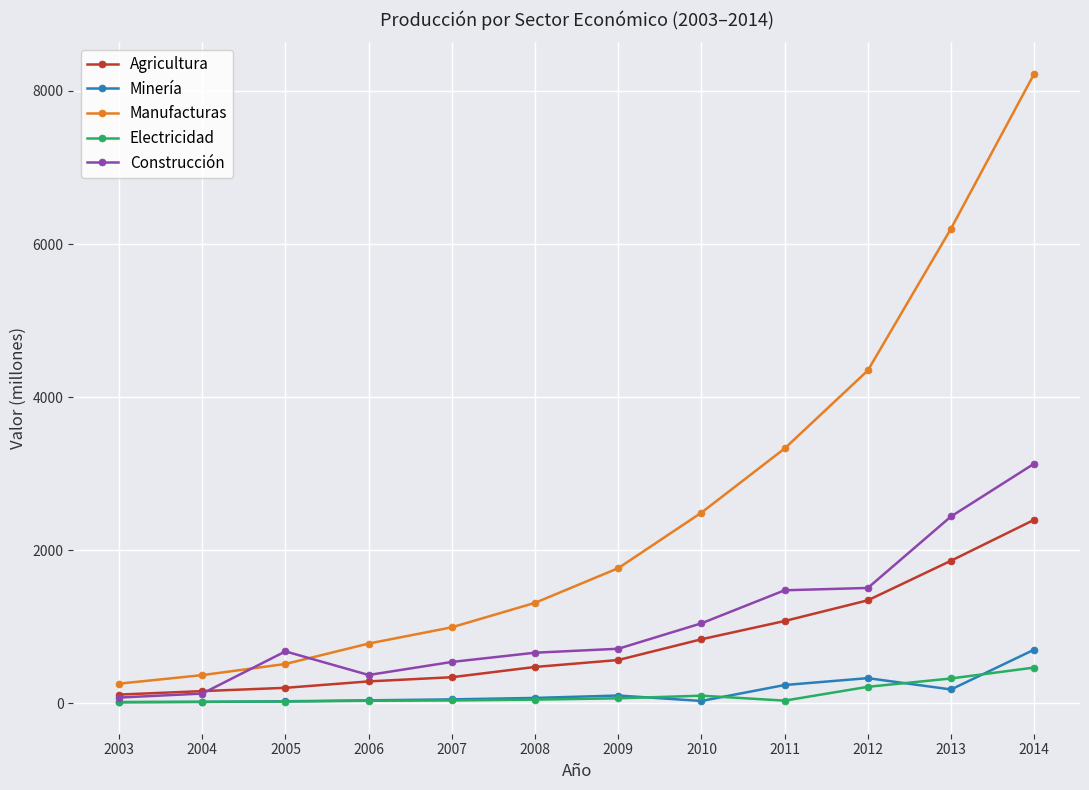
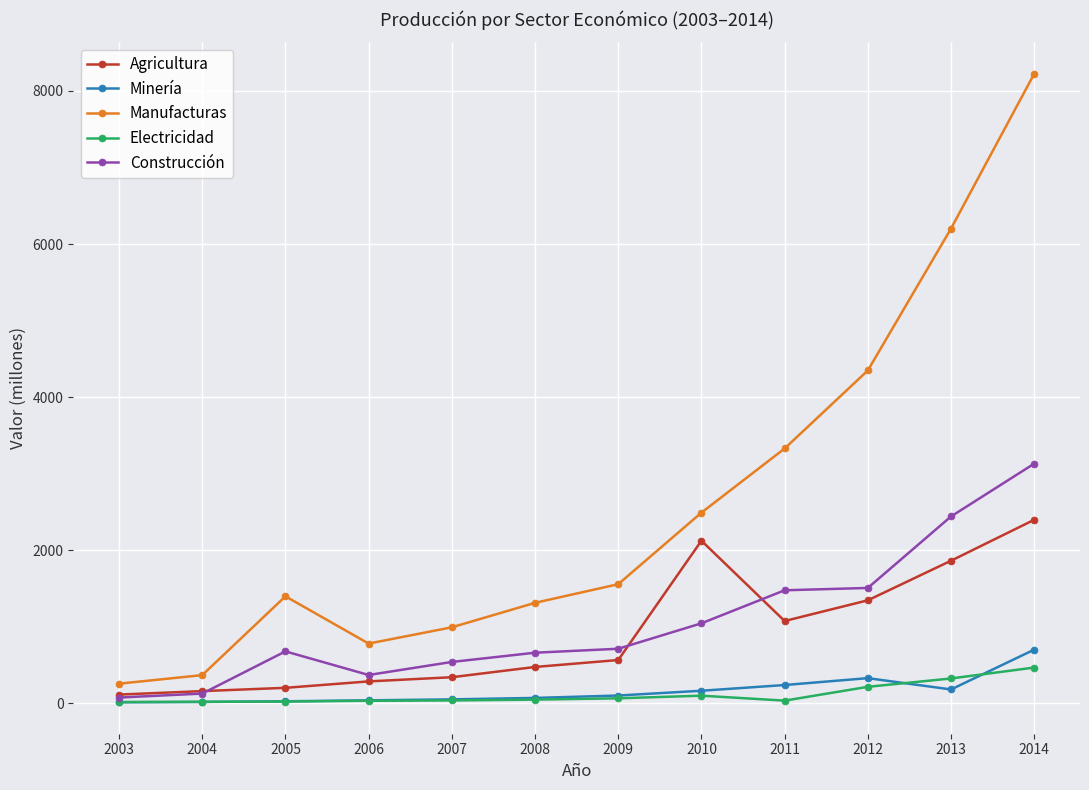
  {
    "Agricultura": {
      "2003": 100,
      "2005": 200,
      "2006": 300,
      "2007": 300,
      "2008": 500,
      "2009": 600,
-     "2010": 800,
+     "2010": 2100,
      "2011": 1100,
      "2012": 1300,
      "2013": 1900,
      "2014": 2400
    },
    "Minería": {
      "2009": 100,
-     "2010": 0,
+     "2010": 200,
      "2011": 200,
      "2012": 300,
      "2013": 200,
      "2014": 700
    },
    "Manufacturas": {
      "2003": 300,
      "2004": 400,
-     "2005": 500,
+     "2005": 1400,
      "2006": 800,
      "2007": 1000,
      "2008": 1300,
-     "2009": 1800,
+     "2009": 1600,
      "2010": 2500,
      "2011": 3300,
      "2012": 4300,
      "2013": 6200,
      "2014": 8200
    },
    "Electricidad": {
      "2009": 100,
      "2010": 100,
      "2011": 0,
      "2012": 200,
      "2013": 300,
      "2014": 500
    },
    "Construcción": {
      "2003": 100,
      "2005": 700,
      "2006": 400,
      "2007": 500,
      "2008": 700,
      "2009": 700,
      "2010": 1000,
      "2011": 1500,
      "2012": 1500,
      "2013": 2400,
      "2014": 3100
    }
  }
